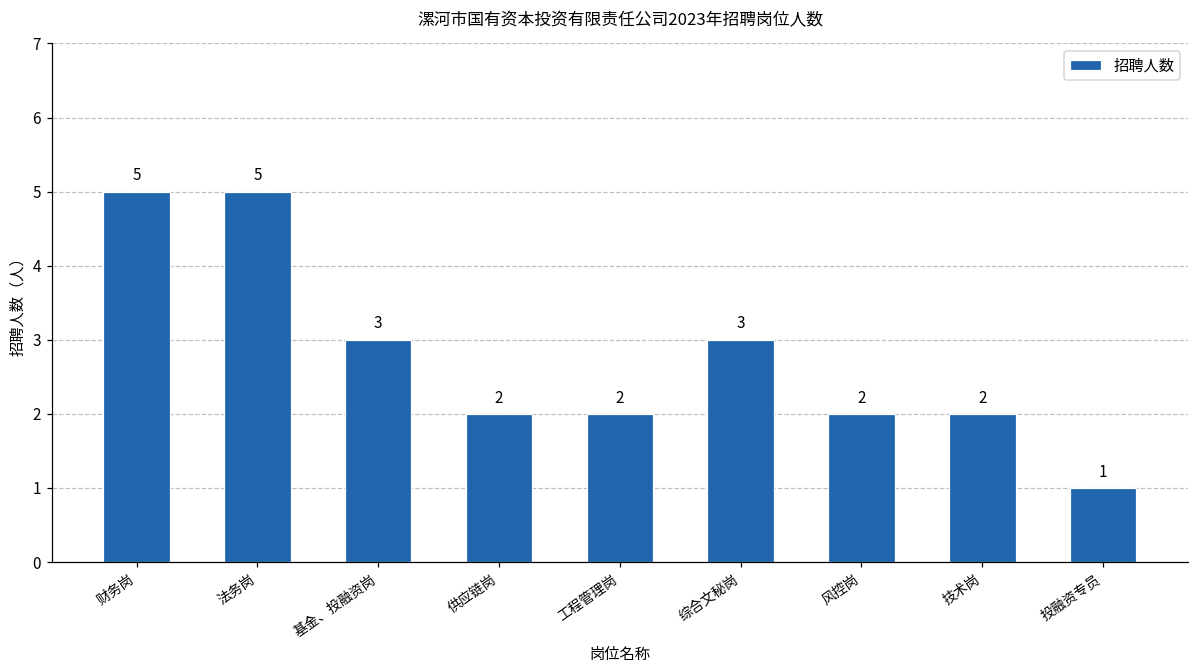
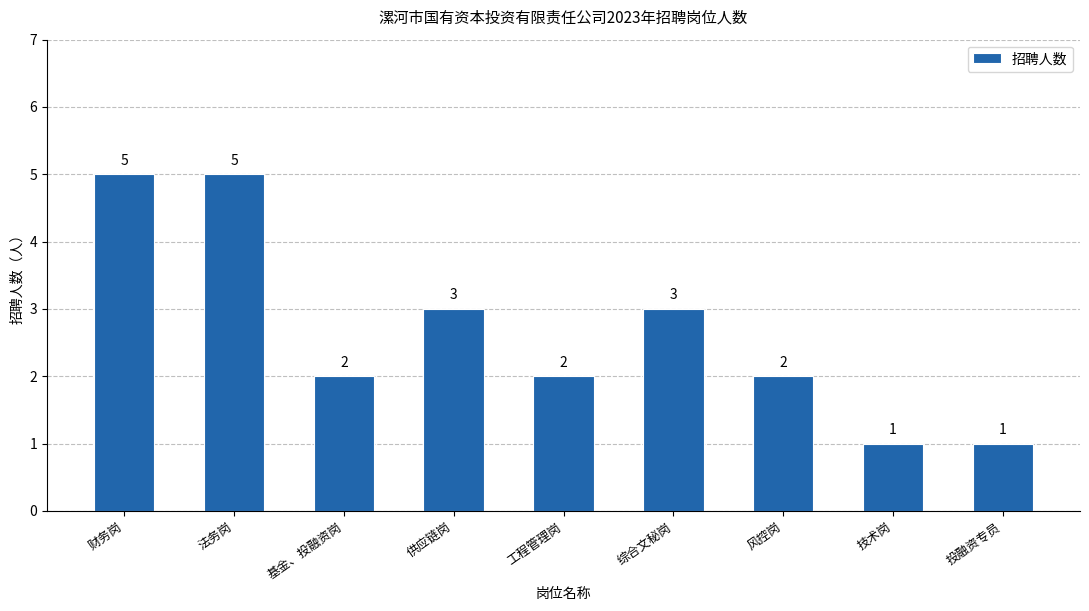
  {
    "财务岗": 5,
    "法务岗": 5,
-   "基金、投融资岗": 3,
-   "供应链岗": 2,
+   "基金、投融资岗": 2,
+   "供应链岗": 3,
    "工程管理岗": 2,
    "综合文秘岗": 3,
    "风控岗": 2,
-   "技术岗": 2,
+   "技术岗": 1,
    "投融资专员": 1
  }
